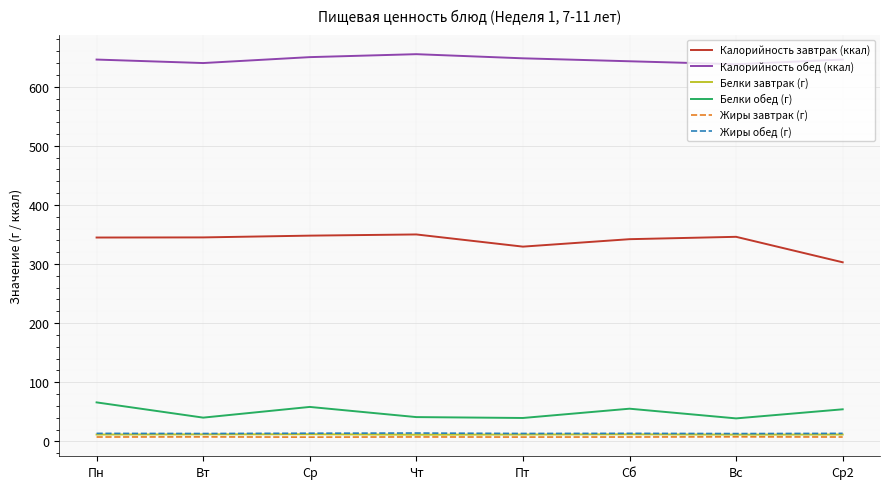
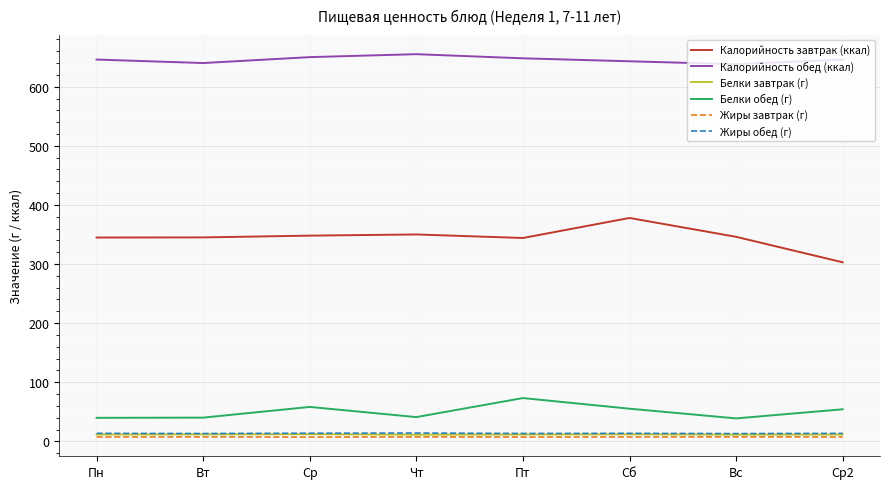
  {
    "Калорийность завтрак (ккал)": {
      "Пн": 340,
      "Вт": 350,
      "Ср": 350,
      "Чт": 350,
-     "Пт": 330,
-     "Сб": 340,
+     "Пт": 340,
+     "Сб": 380,
      "Вс": 350,
      "Ср2": 300
    },
    "Калорийность обед (ккал)": {
      "Пн": 650,
      "Вт": 640,
      "Ср": 650,
      "Чт": 660,
      "Пт": 650,
      "Сб": 640
    },
    "Белки обед (г)": {
-     "Пн": 70,
+     "Пн": 40,
      "Вт": 40,
      "Ср": 60,
      "Чт": 40,
-     "Пт": 40,
+     "Пт": 70,
      "Сб": 60,
      "Вс": 40,
      "Ср2": 50
    },
    "Жиры завтрак (г)": {
      "Ср": 10,
      "Пт": 10,
      "Сб": 10
    }
  }
